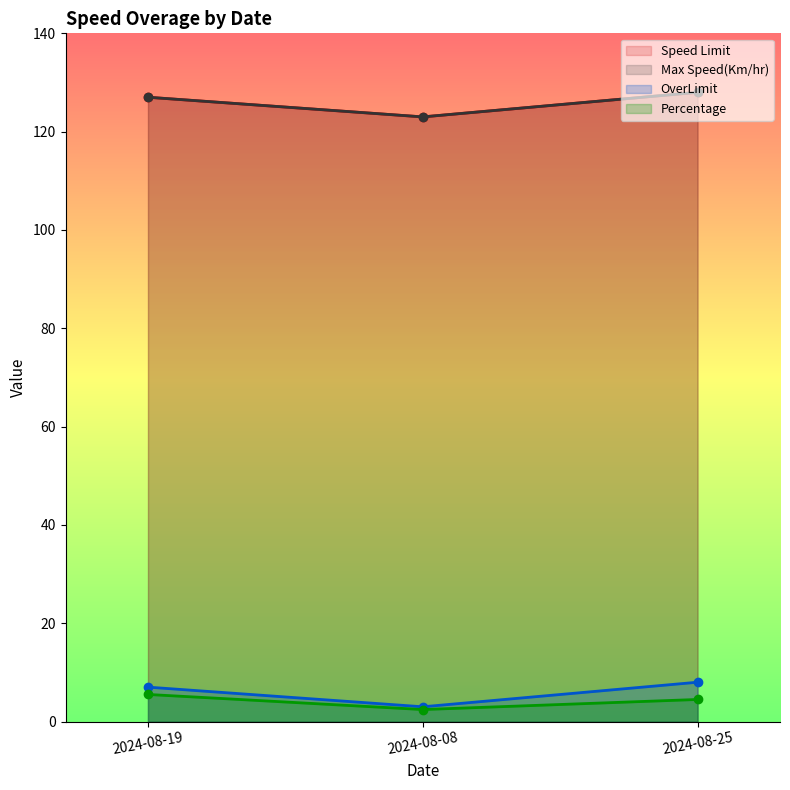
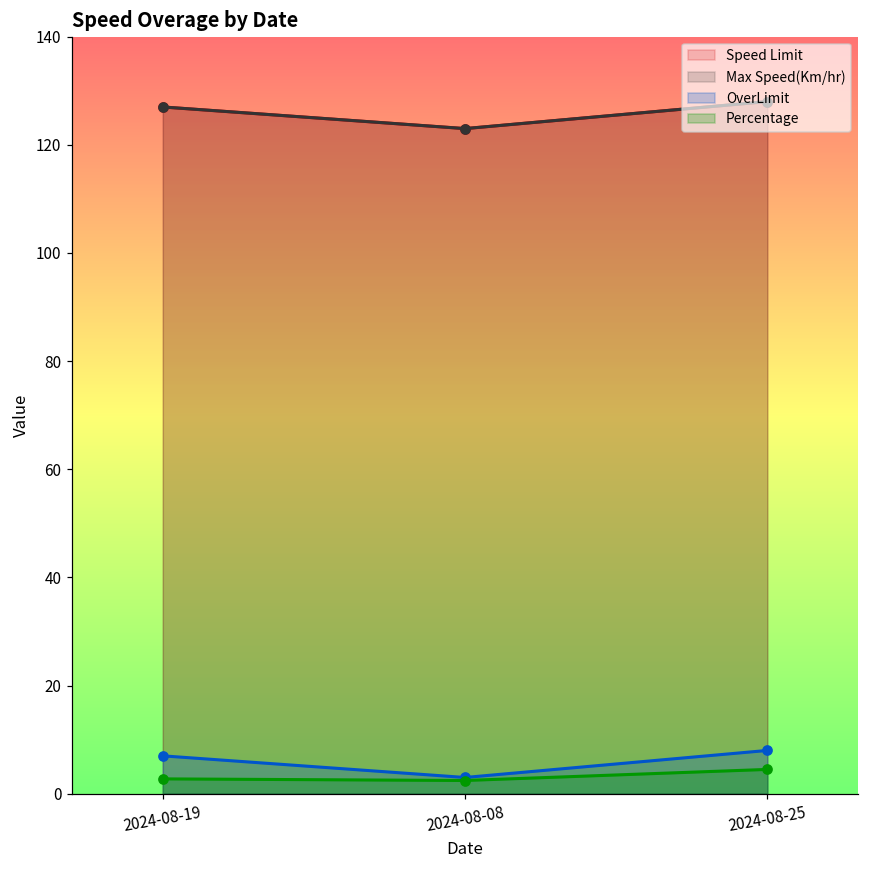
  {
    "Percentage": {
-     "2024-08-19": 6,
+     "2024-08-19": 3,
      "2024-08-08": 2,
      "2024-08-25": 4
    }
  }
